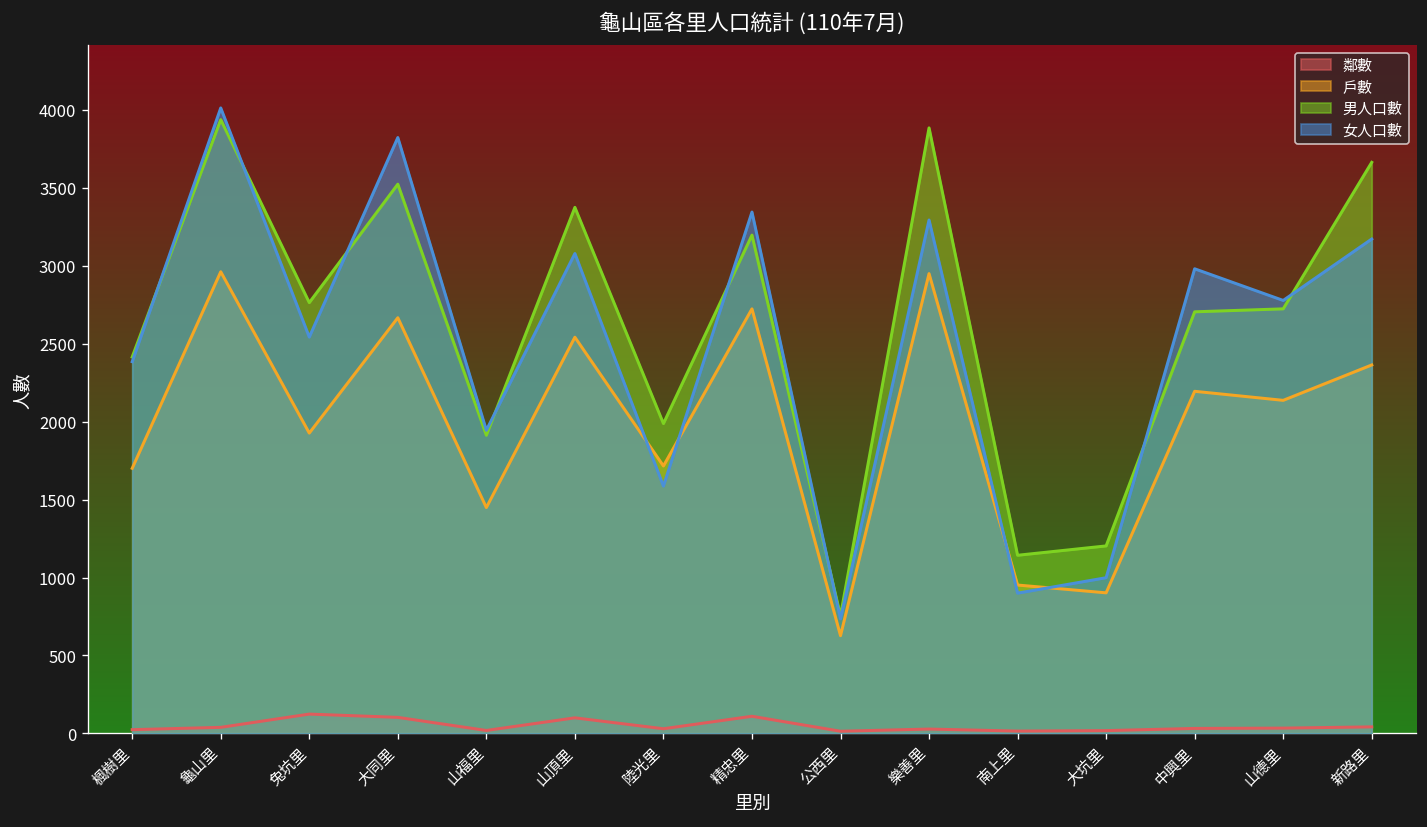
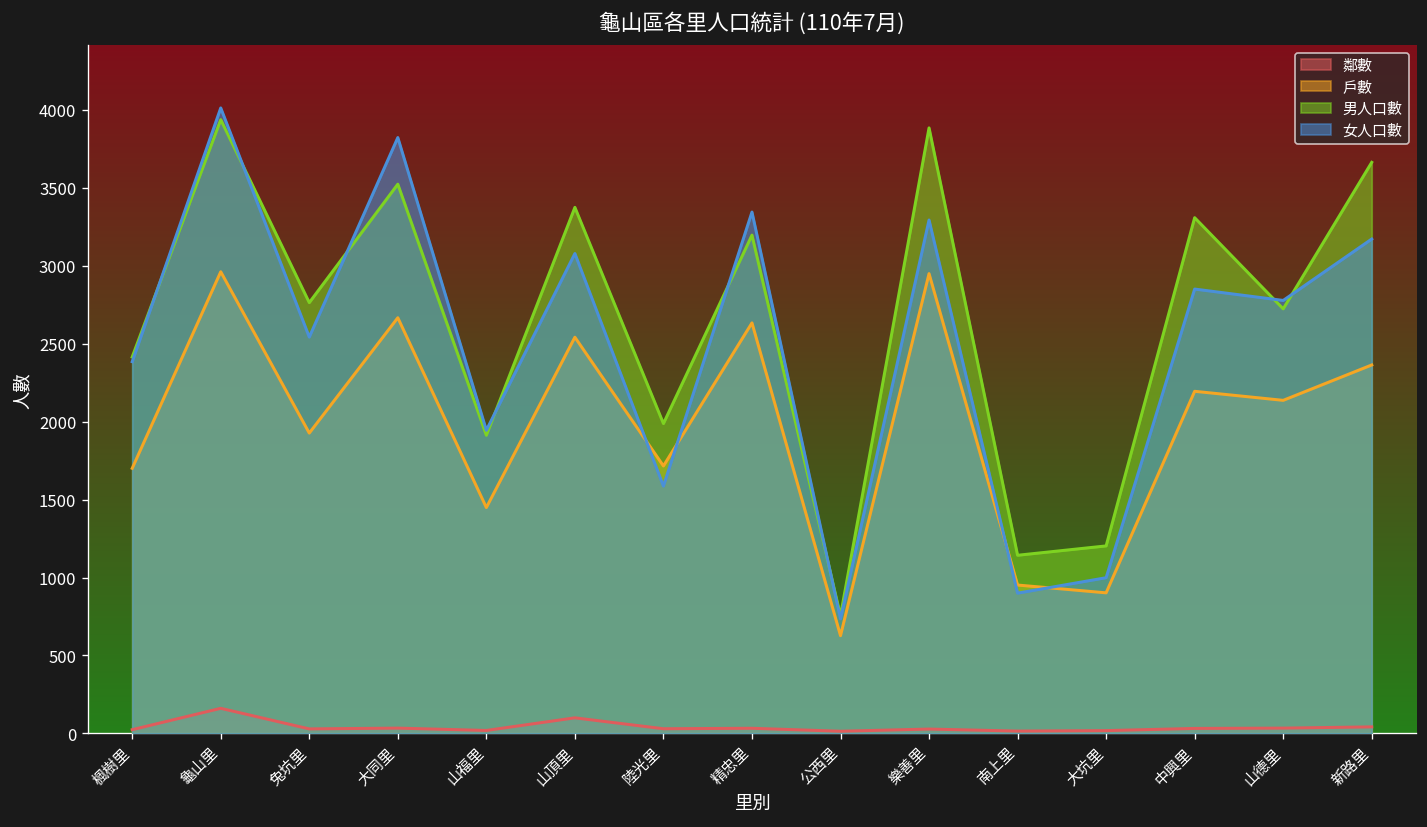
  {
    "鄰數": {
      "楓樹里": 20,
-     "龜山里": 40,
-     "兔坑里": 120,
-     "大同里": 100,
+     "龜山里": 160,
+     "兔坑里": 30,
+     "大同里": 30,
      "山福里": 20,
      "山頂里": 100,
      "陸光里": 30,
-     "精忠里": 110,
+     "精忠里": 30,
      "公西里": 10,
      "樂善里": 30,
      "南上里": 20,
      "大坑里": 20,
      "中興里": 30,
      "山德里": 30,
      "新路里": 40
    },
    "戶數": {
      "楓樹里": 1700,
      "龜山里": 2960,
      "兔坑里": 1930,
      "大同里": 2670,
      "山福里": 1450,
      "山頂里": 2540,
      "陸光里": 1720,
-     "精忠里": 2720,
+     "精忠里": 2630,
      "公西里": 630,
      "樂善里": 2950,
      "南上里": 950,
      "大坑里": 900,
      "中興里": 2200,
      "山德里": 2140,
      "新路里": 2360
    },
    "男人口數": {
      "楓樹里": 2420,
      "龜山里": 3940,
      "兔坑里": 2760,
      "大同里": 3520,
      "山福里": 1910,
      "山頂里": 3380,
      "陸光里": 1990,
      "精忠里": 3200,
      "樂善里": 3890,
      "南上里": 1140,
      "大坑里": 1200,
-     "中興里": 2710,
+     "中興里": 3310,
      "山德里": 2720,
      "新路里": 3660
    },
    "女人口數": {
      "楓樹里": 2390,
      "龜山里": 4010,
      "兔坑里": 2540,
      "大同里": 3820,
      "山福里": 1950,
      "山頂里": 3080,
      "陸光里": 1590,
      "精忠里": 3350,
      "樂善里": 3290,
      "南上里": 900,
      "大坑里": 1000,
-     "中興里": 2980,
+     "中興里": 2850,
      "山德里": 2780,
      "新路里": 3170
    }
  }
